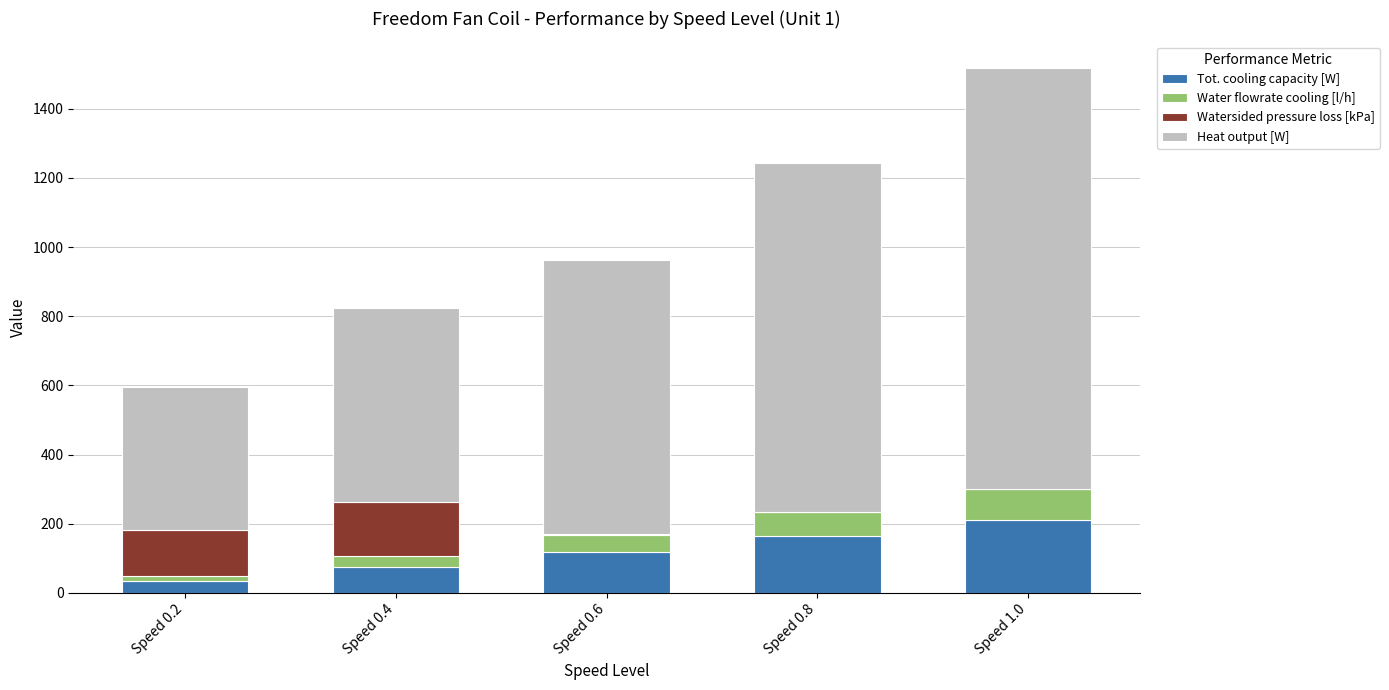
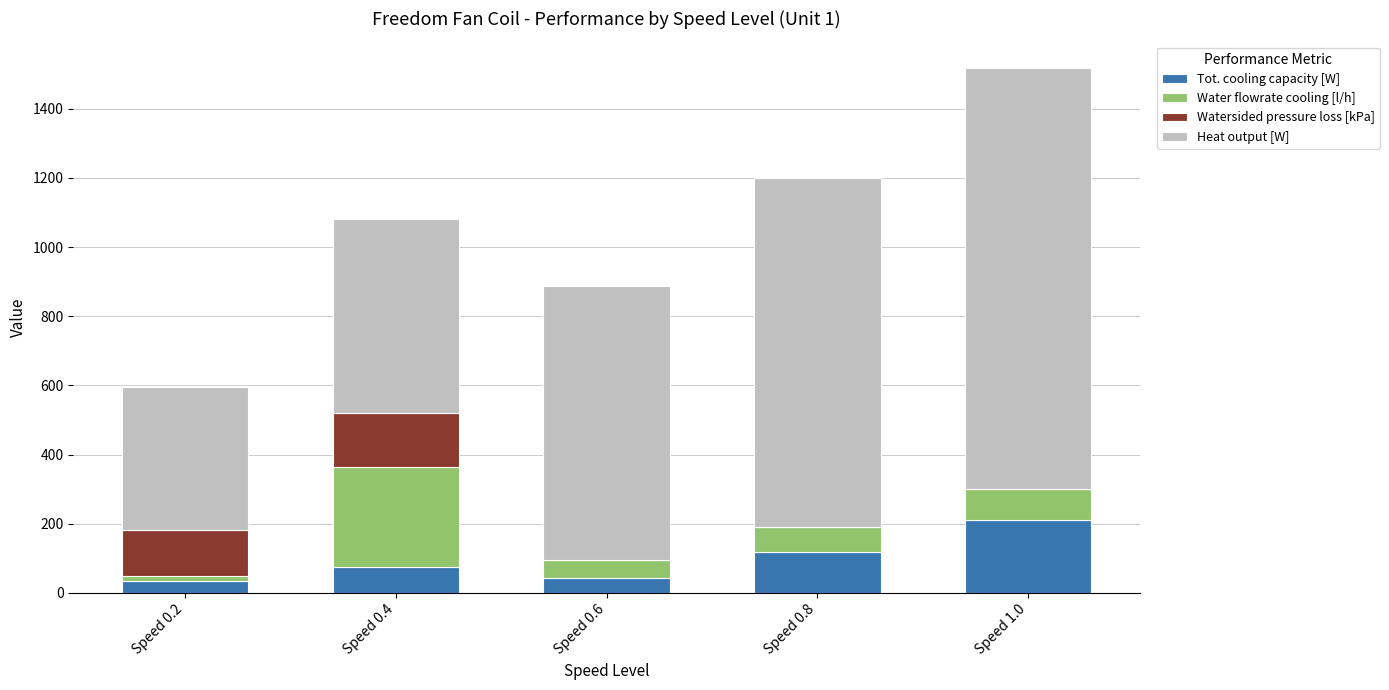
  {
    "Tot. cooling capacity [W]": {
      "Speed 0.2": 30,
      "Speed 0.4": 70,
-     "Speed 0.6": 120,
-     "Speed 0.8": 160,
+     "Speed 0.6": 40,
+     "Speed 0.8": 120,
      "Speed 1.0": 210
    },
    "Water flowrate cooling [l/h]": {
      "Speed 0.2": 20,
-     "Speed 0.4": 30,
+     "Speed 0.4": 290,
      "Speed 0.6": 50,
      "Speed 0.8": 70,
      "Speed 1.0": 90
    },
    "Watersided pressure loss [kPa]": {
      "Speed 0.2": 130,
      "Speed 0.4": 160
    },
    "Heat output [W]": {
      "Speed 0.2": 410,
      "Speed 0.4": 560,
      "Speed 0.6": 790,
      "Speed 0.8": 1010,
      "Speed 1.0": 1220
    }
  }
